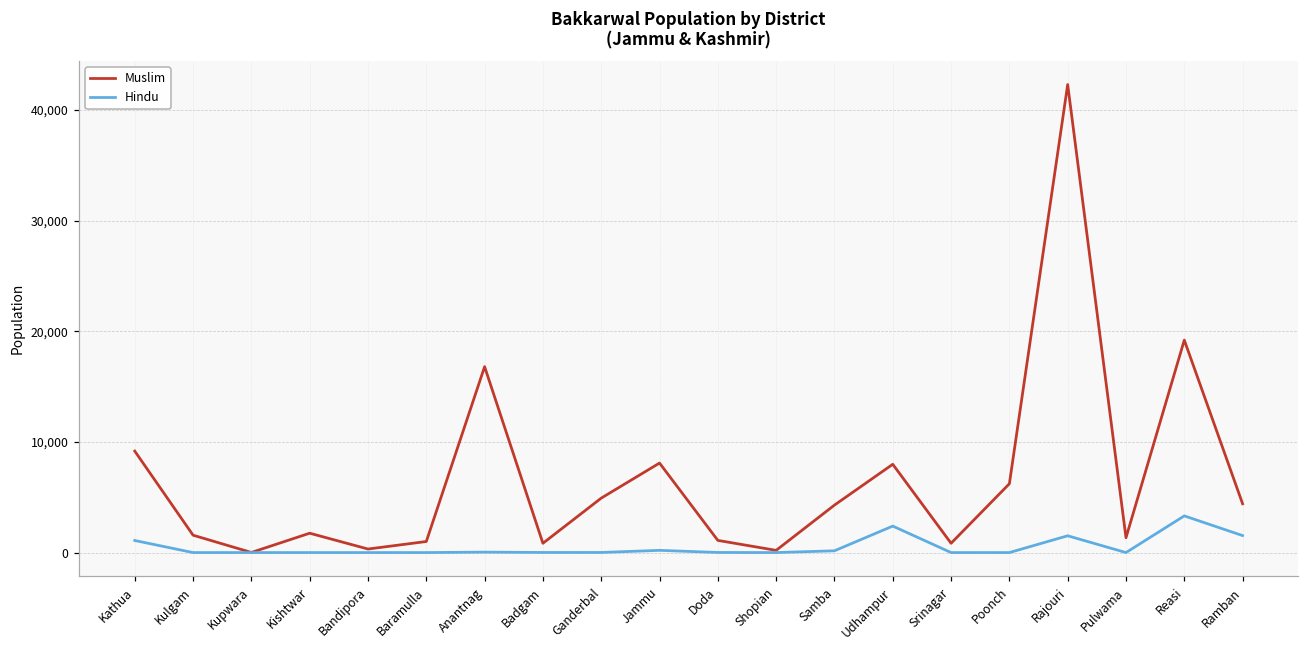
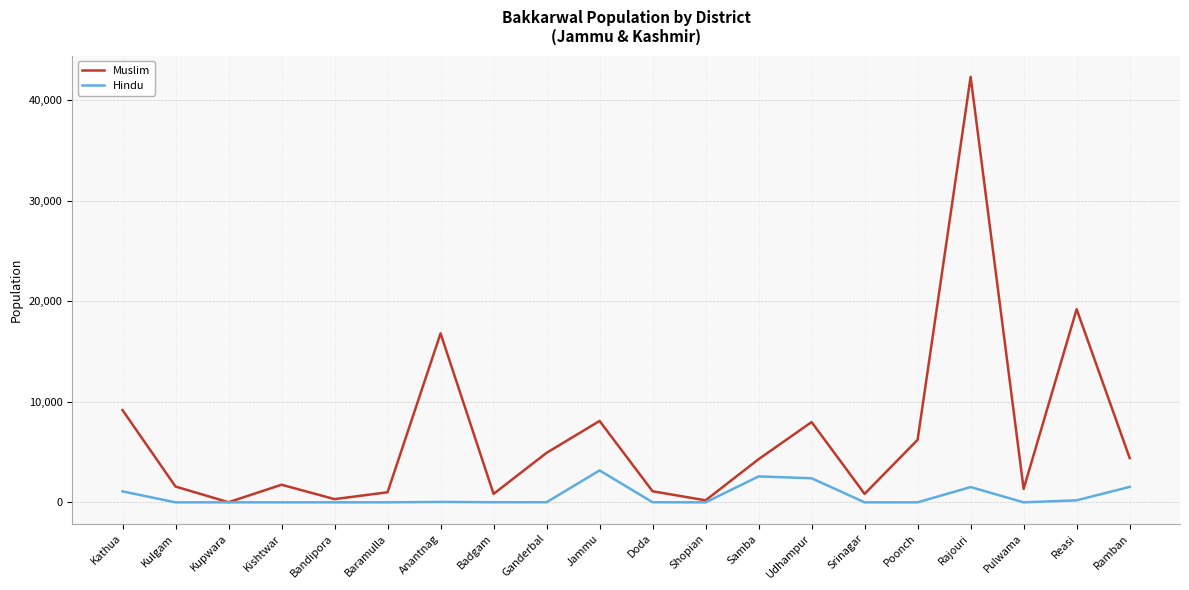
  {
    "Muslim": {
      "Kathua": "9,200",
      "Kulgam": "1,600",
      "Kishtwar": "1,800",
      "Bandipora": "300",
      "Baramulla": "1,000",
      "Anantnag": "16,800",
      "Badgam": "800",
      "Ganderbal": "4,900",
      "Jammu": "8,100",
      "Doda": "1,100",
      "Samba": "4,300",
      "Udhampur": "8,000",
      "Srinagar": "800",
      "Poonch": "6,200",
      "Rajouri": "42,300",
      "Pulwama": "1,300",
      "Reasi": "19,200",
      "Ramban": "4,400"
    },
    "Hindu": {
      "Kathua": "1,100",
      "Kulgam": "0",
      "Kishtwar": "0",
      "Bandipora": "0",
      "Baramulla": "0",
      "Anantnag": "0",
      "Badgam": "0",
      "Ganderbal": "0",
-     "Jammu": "200",
+     "Jammu": "3,200",
      "Doda": "0",
-     "Samba": "200",
+     "Samba": "2,600",
      "Udhampur": "2,400",
      "Srinagar": "0",
      "Poonch": "0",
      "Rajouri": "1,500",
      "Pulwama": "0",
-     "Reasi": "3,300",
+     "Reasi": "200",
      "Ramban": "1,500"
    }
  }
